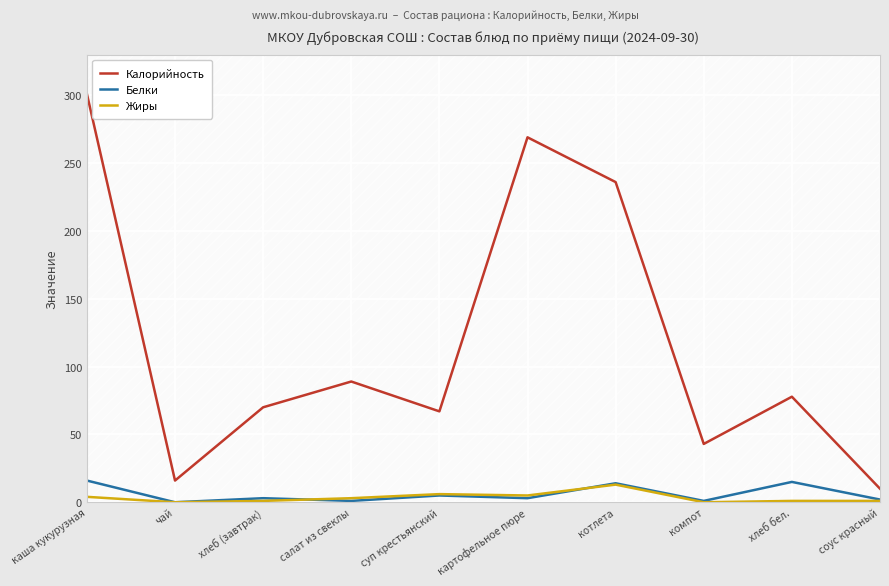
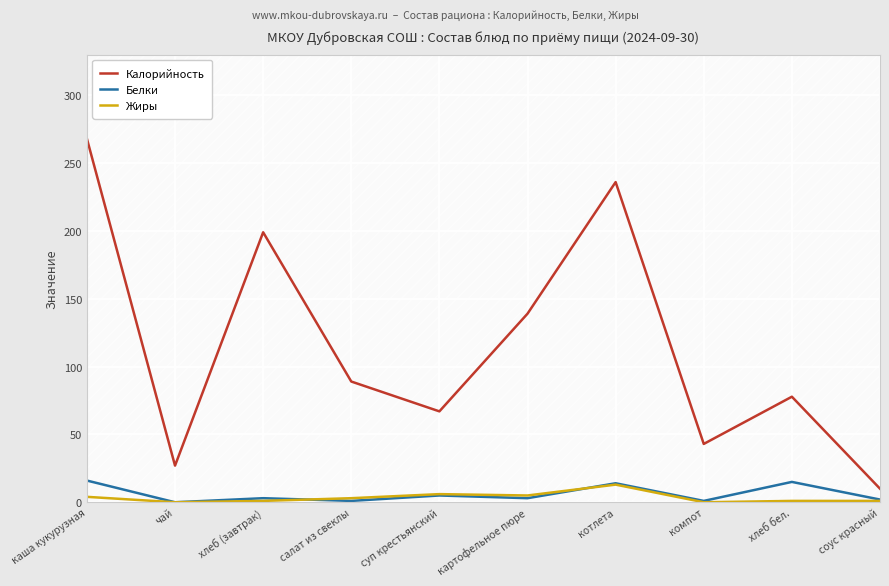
  {
    "Калорийность": {
-     "каша кукурузная": 301,
-     "чай": 16,
-     "хлеб (завтрак)": 70,
+     "каша кукурузная": 268,
+     "чай": 27,
+     "хлеб (завтрак)": 199,
      "салат из свеклы": 89,
      "суп крестьянский": 67,
-     "картофельное пюре": 269,
+     "картофельное пюре": 139,
      "котлета": 236,
      "компот": 43,
      "хлеб бел.": 78,
      "соус красный": 10
    },
    "Белки": {
      "каша кукурузная": 16,
      "хлеб (завтрак)": 3,
      "салат из свеклы": 1,
      "картофельное пюре": 3,
      "хлеб бел.": 15
    },
    "Жиры": {
      "каша кукурузная": 4,
      "хлеб (завтрак)": 1,
      "салат из свеклы": 3,
      "картофельное пюре": 5,
      "хлеб бел.": 1
    }
  }
